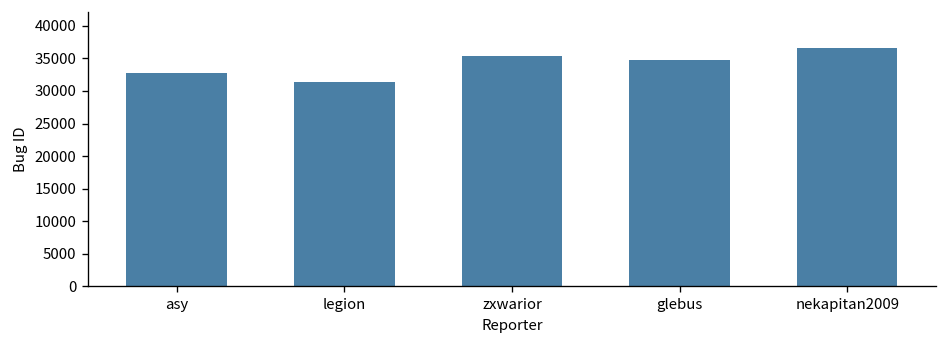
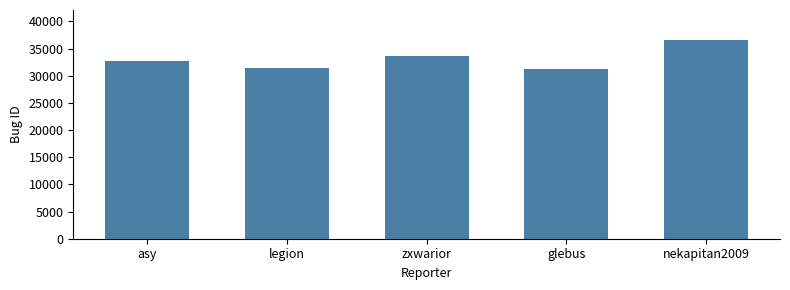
  {
    "asy": 33000,
    "legion": 31000,
-   "zxwarior": 35000,
-   "glebus": 35000,
+   "zxwarior": 34000,
+   "glebus": 31000,
    "nekapitan2009": 37000
  }
